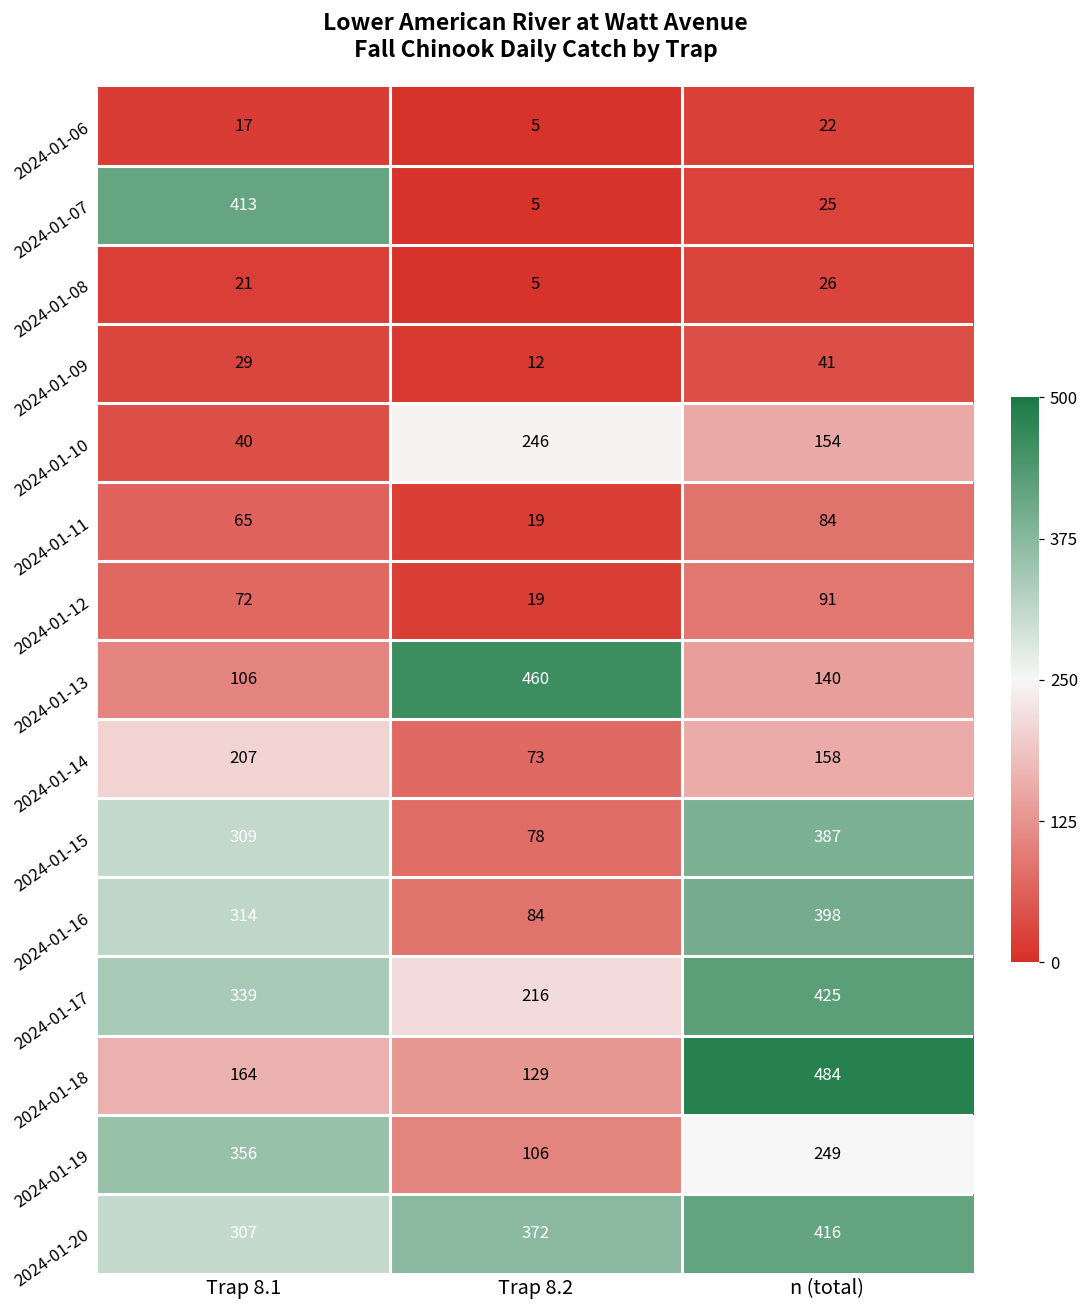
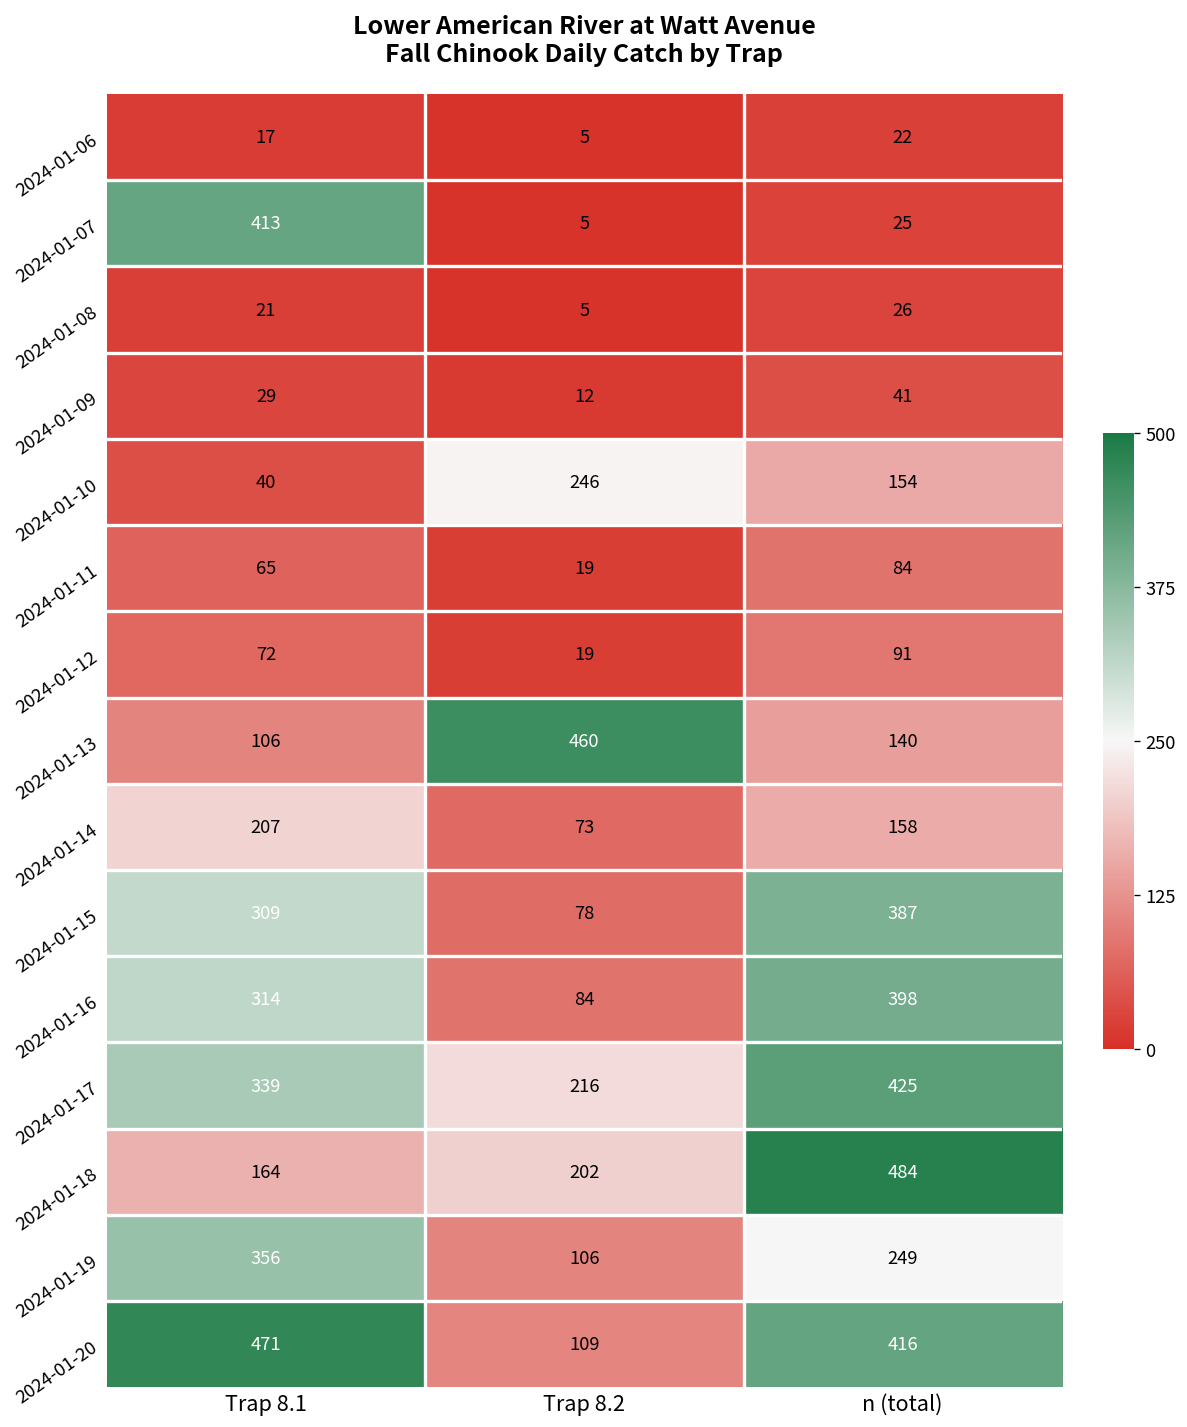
  {
    "2024-01-06": {
      "Trap 8.1": 17,
      "Trap 8.2": 5,
      "n (total)": 22
    },
    "2024-01-07": {
      "Trap 8.1": 413,
      "Trap 8.2": 5,
      "n (total)": 25
    },
    "2024-01-08": {
      "Trap 8.1": 21,
      "Trap 8.2": 5,
      "n (total)": 26
    },
    "2024-01-09": {
      "Trap 8.1": 29,
      "Trap 8.2": 12,
      "n (total)": 41
    },
    "2024-01-10": {
      "Trap 8.1": 40,
      "Trap 8.2": 246,
      "n (total)": 154
    },
    "2024-01-11": {
      "Trap 8.1": 65,
      "Trap 8.2": 19,
      "n (total)": 84
    },
    "2024-01-12": {
      "Trap 8.1": 72,
      "Trap 8.2": 19,
      "n (total)": 91
    },
    "2024-01-13": {
      "Trap 8.1": 106,
      "Trap 8.2": 460,
      "n (total)": 140
    },
    "2024-01-14": {
      "Trap 8.1": 207,
      "Trap 8.2": 73,
      "n (total)": 158
    },
    "2024-01-15": {
      "Trap 8.1": 309,
      "Trap 8.2": 78,
      "n (total)": 387
    },
    "2024-01-16": {
      "Trap 8.1": 314,
      "Trap 8.2": 84,
      "n (total)": 398
    },
    "2024-01-17": {
      "Trap 8.1": 339,
      "Trap 8.2": 216,
      "n (total)": 425
    },
    "2024-01-18": {
      "Trap 8.1": 164,
-     "Trap 8.2": 129,
+     "Trap 8.2": 202,
      "n (total)": 484
    },
    "2024-01-19": {
      "Trap 8.1": 356,
      "Trap 8.2": 106,
      "n (total)": 249
    },
    "2024-01-20": {
-     "Trap 8.1": 307,
-     "Trap 8.2": 372,
+     "Trap 8.1": 471,
+     "Trap 8.2": 109,
      "n (total)": 416
    }
  }
